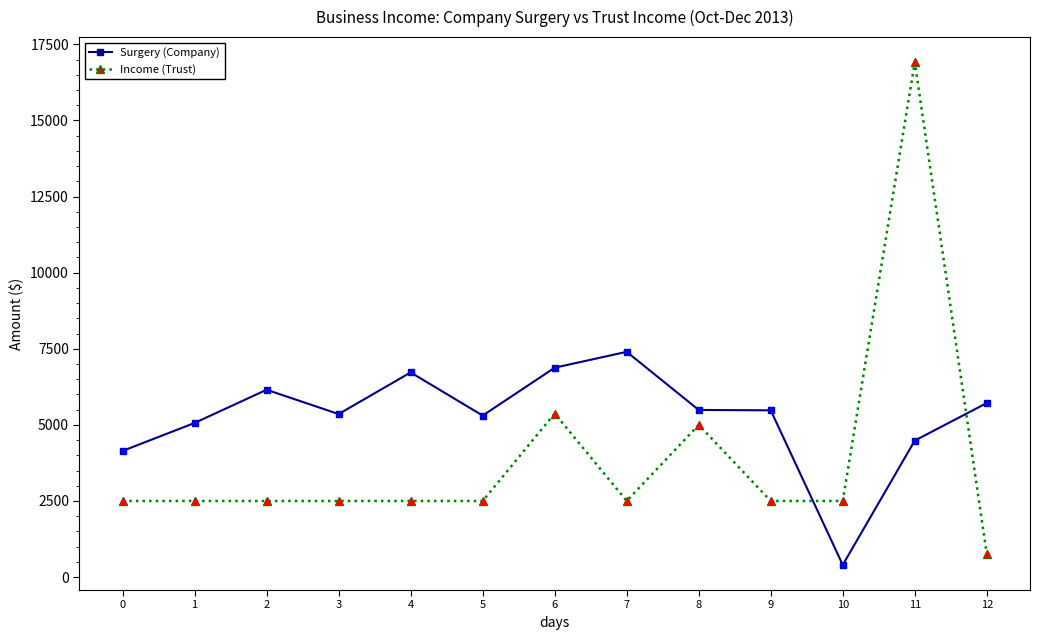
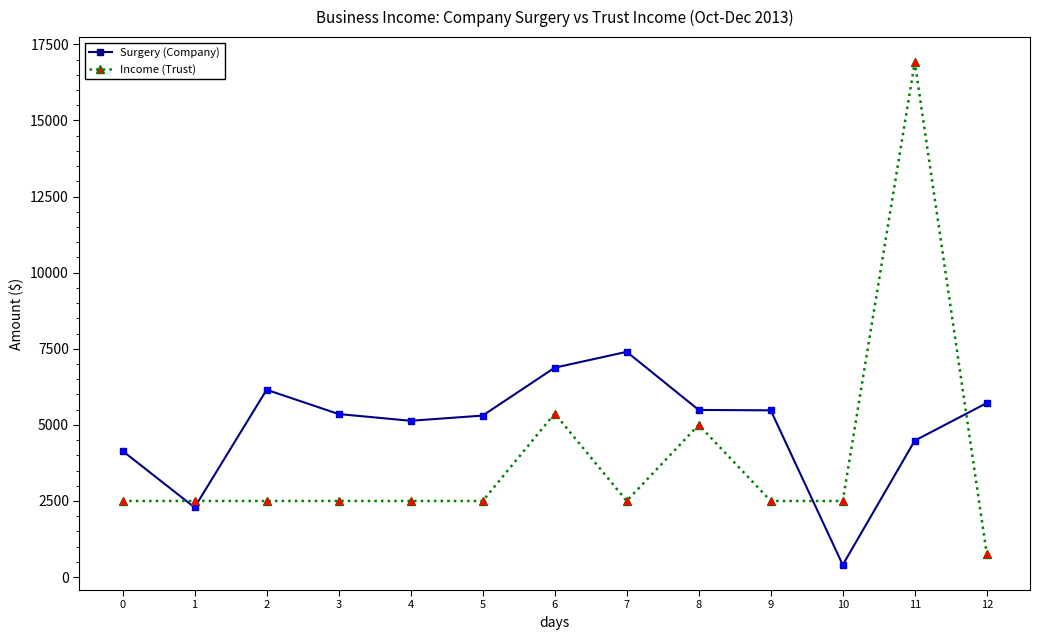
  {
    "Surgery (Company)": {
      "0": 4100,
-     "1": 5100,
+     "1": 2300,
      "2": 6200,
      "3": 5400,
-     "4": 6700,
+     "4": 5100,
      "5": 5300,
      "6": 6900,
      "7": 7400,
      "8": 5500,
      "9": 5500,
      "10": 400,
      "11": 4500,
      "12": 5700
    },
    "Income (Trust)": {
      "0": 2500,
      "1": 2500,
      "2": 2500,
      "3": 2500,
      "4": 2500,
      "5": 2500,
      "6": 5400,
      "7": 2500,
      "8": 5000,
      "9": 2500,
      "10": 2500,
      "11": 16900,
      "12": 800
    }
  }
